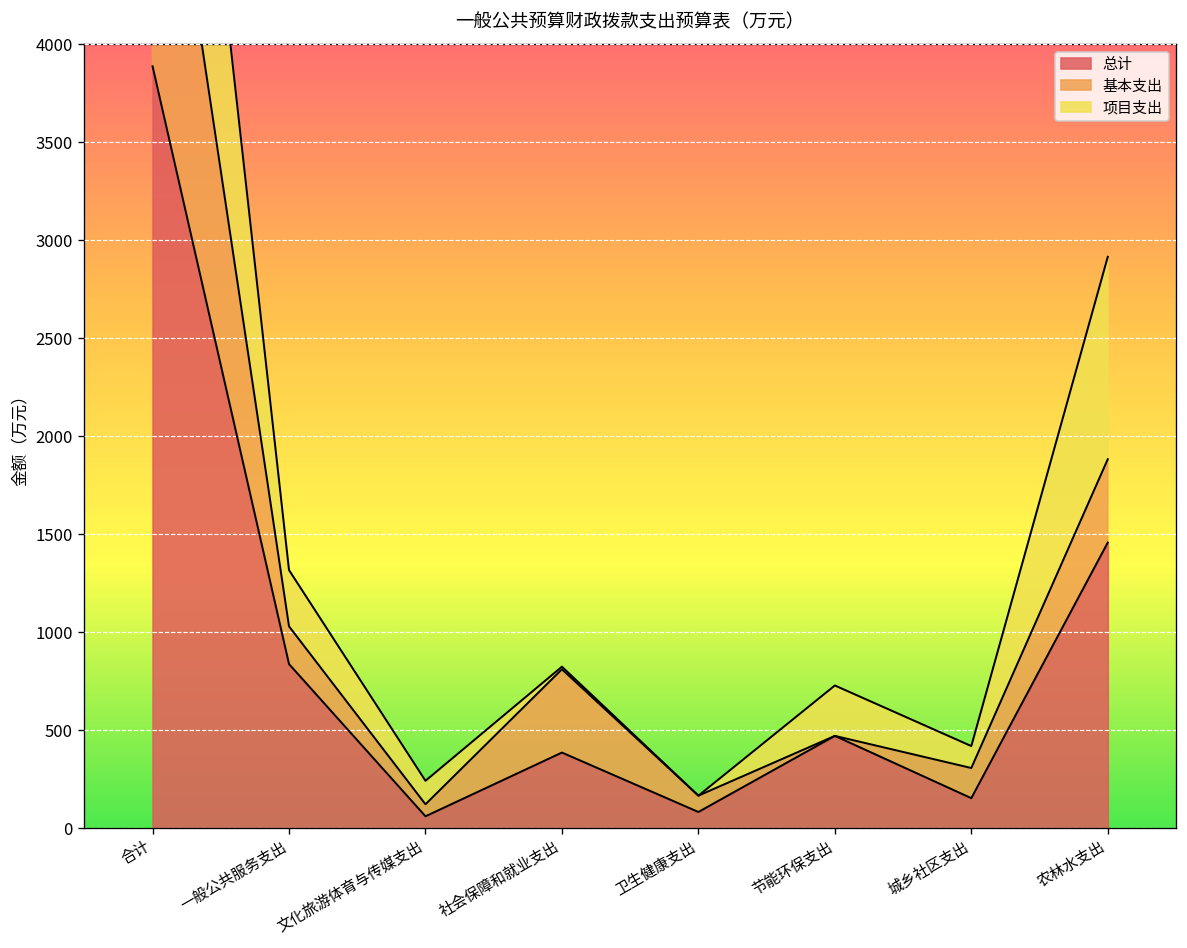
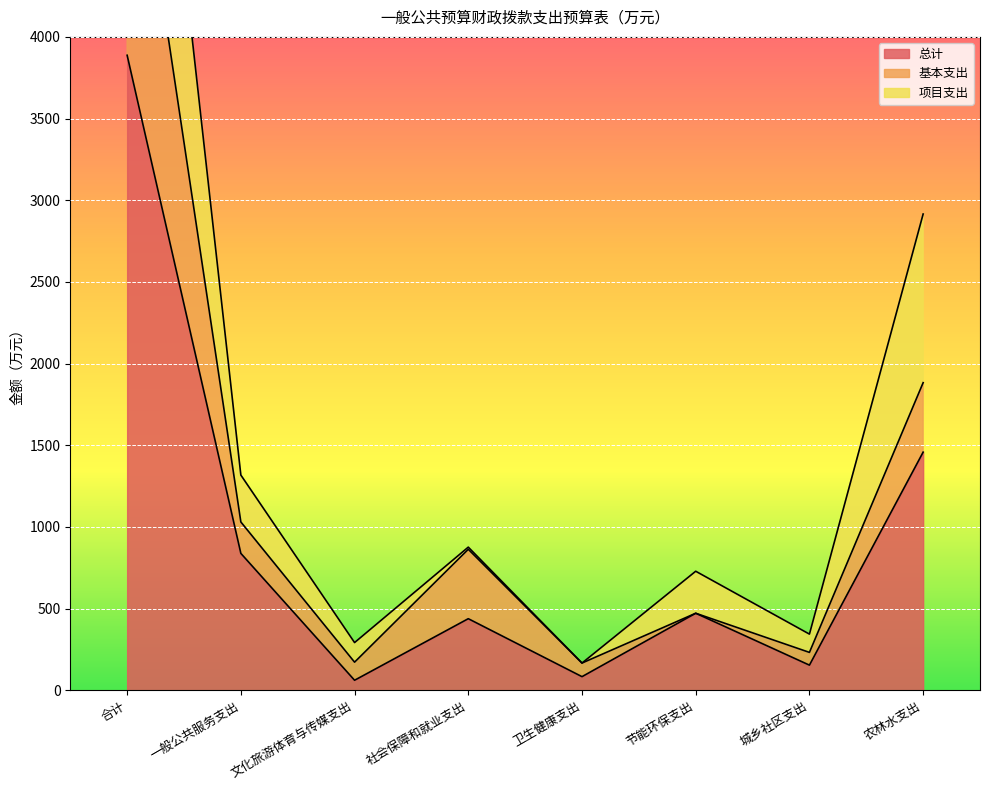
  {
    "总计": {
      "合计": 3890,
      "一般公共服务支出": 840,
      "文化旅游体育与传媒支出": 60,
-     "社会保障和就业支出": 390,
+     "社会保障和就业支出": 440,
      "卫生健康支出": 80,
      "城乡社区支出": 150,
      "农林水支出": 1460
    },
    "基本支出": {
      "一般公共服务支出": 190,
-     "文化旅游体育与传媒支出": 60,
-     "城乡社区支出": 150,
+     "文化旅游体育与传媒支出": 110,
+     "城乡社区支出": 80,
      "农林水支出": 430
    },
    "项目支出": {
      "一般公共服务支出": 290,
      "文化旅游体育与传媒支出": 120,
      "节能环保支出": 260,
      "城乡社区支出": 110,
      "农林水支出": 1030
    }
  }
